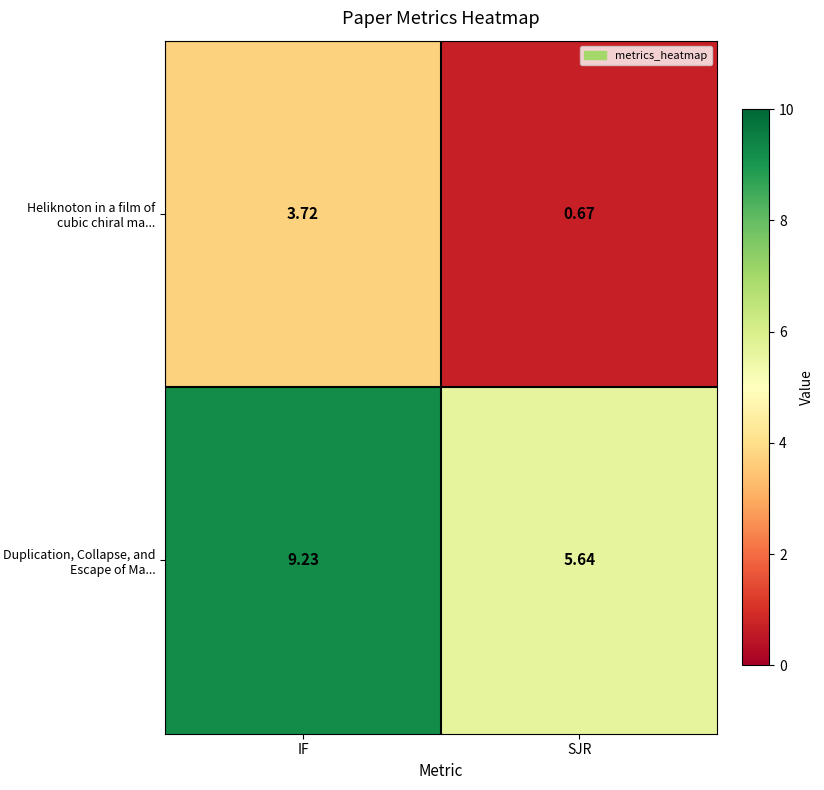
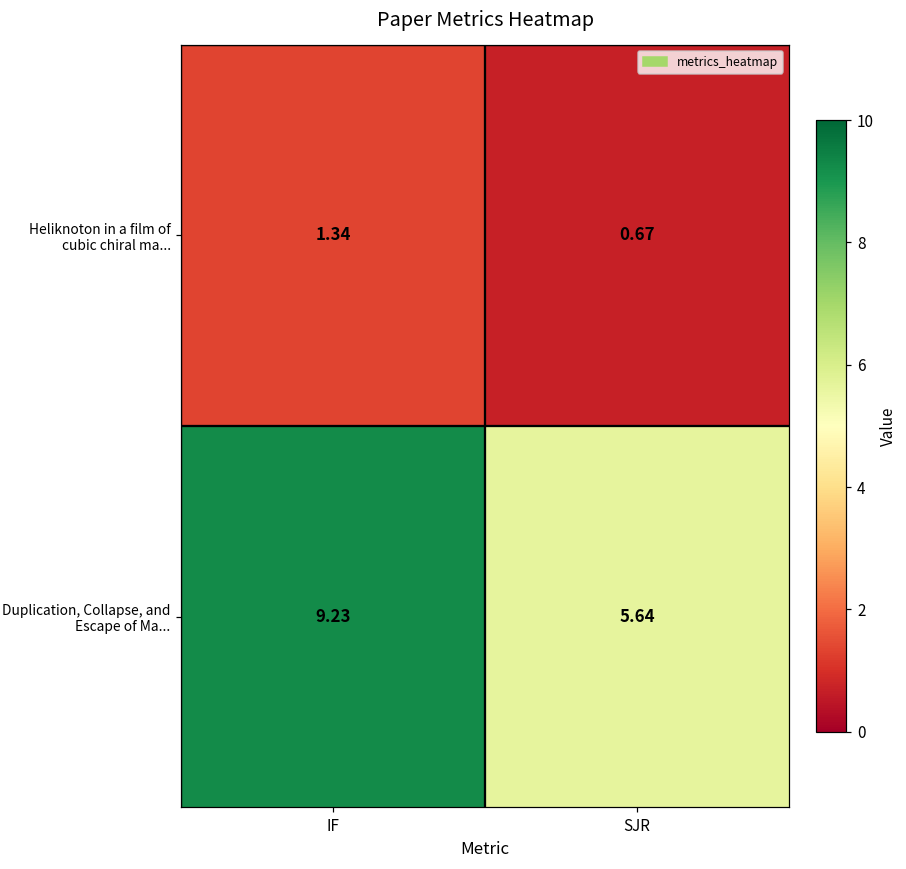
  {
    "Heliknoton in a film of cubic chiral ma...": {
-     "IF": 3.72,
+     "IF": 1.34,
      "SJR": 0.67
    },
    "Duplication, Collapse, and Escape of Ma...": {
      "IF": 9.23,
      "SJR": 5.64
    }
  }
